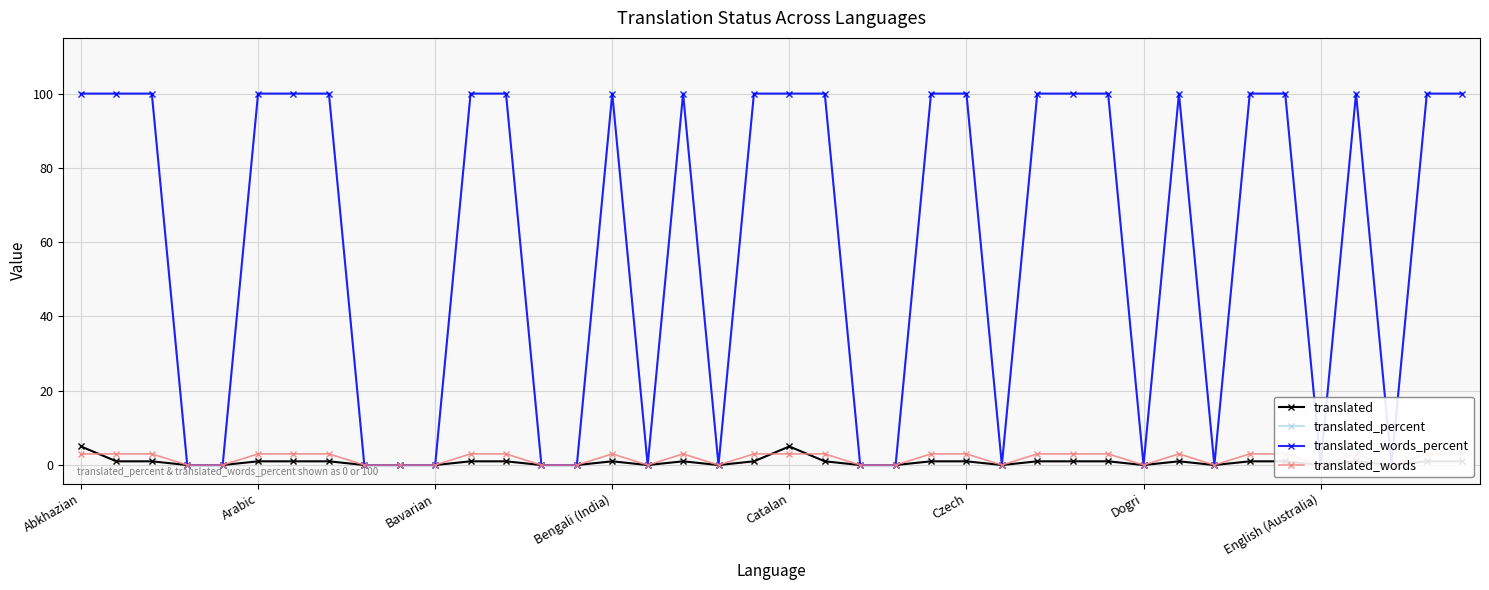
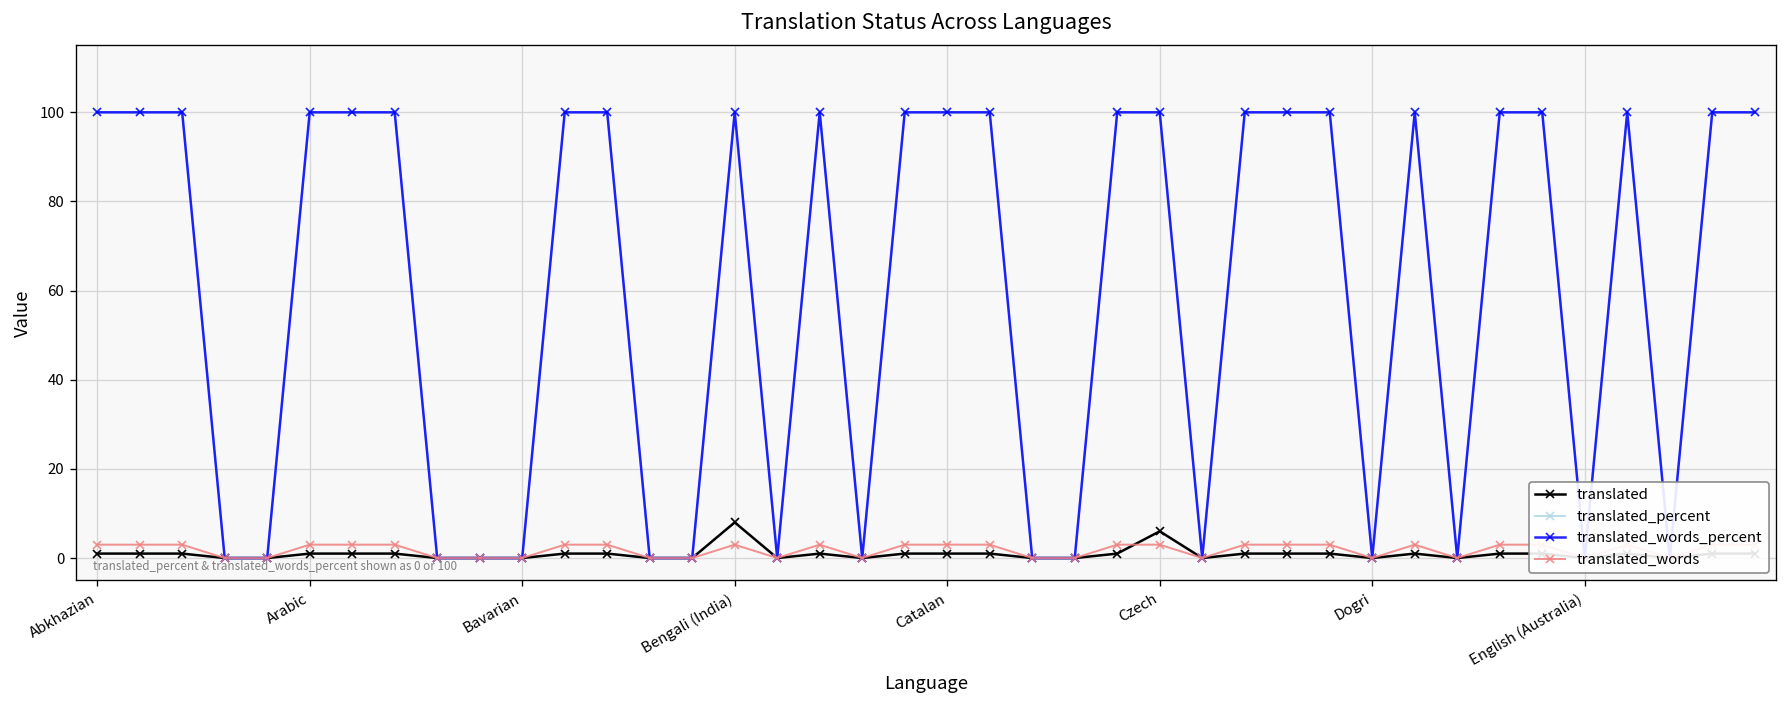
  {
    "translated": {
-     "Abkhazian": 5,
+     "Abkhazian": 1,
      "Arabic": 1,
-     "Bengali (India)": 1,
-     "Catalan": 5,
-     "Czech": 1
+     "Bengali (India)": 8,
+     "Catalan": 1,
+     "Czech": 6
    },
    "translated_words_percent": {
      "Abkhazian": 100,
      "Arabic": 100,
      "Bengali (India)": 100,
      "Catalan": 100,
      "Czech": 100
    },
    "translated_words": {
      "Abkhazian": 3,
      "Arabic": 3,
      "Bengali (India)": 3,
      "Catalan": 3,
      "Czech": 3
    }
  }
